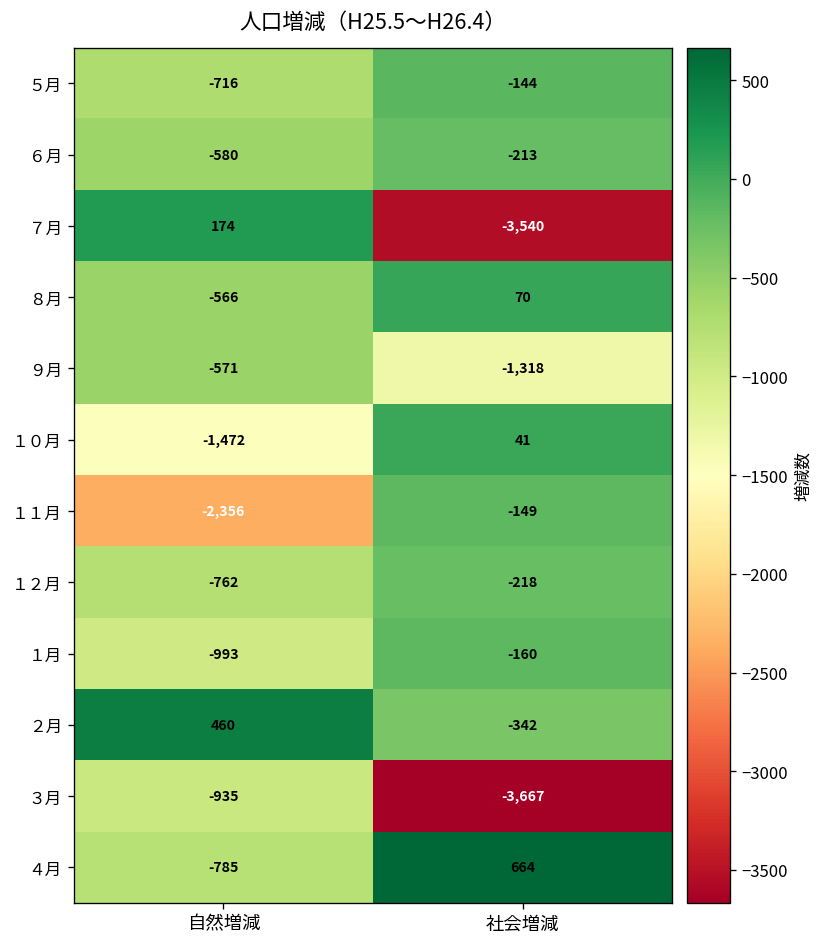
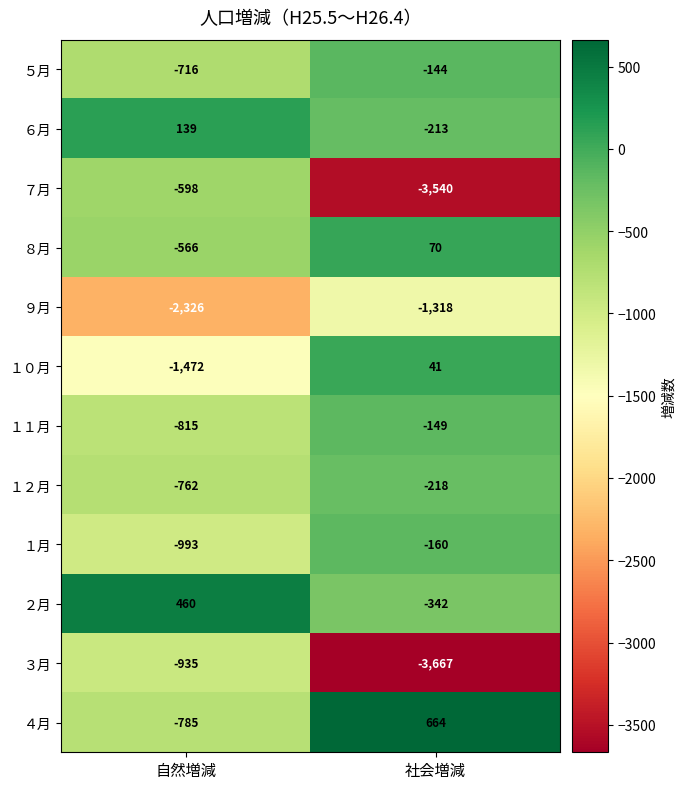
  {
    "５月": {
      "自然増減": "-716",
      "社会増減": "-144"
    },
    "６月": {
-     "自然増減": "-580",
+     "自然増減": "139",
      "社会増減": "-213"
    },
    "７月": {
-     "自然増減": "174",
+     "自然増減": "-598",
      "社会増減": "-3,540"
    },
    "８月": {
      "自然増減": "-566",
      "社会増減": "70"
    },
    "９月": {
-     "自然増減": "-571",
+     "自然増減": "-2,326",
      "社会増減": "-1,318"
    },
    "１０月": {
      "自然増減": "-1,472",
      "社会増減": "41"
    },
    "１１月": {
-     "自然増減": "-2,356",
+     "自然増減": "-815",
      "社会増減": "-149"
    },
    "１２月": {
      "自然増減": "-762",
      "社会増減": "-218"
    },
    "１月": {
      "自然増減": "-993",
      "社会増減": "-160"
    },
    "２月": {
      "自然増減": "460",
      "社会増減": "-342"
    },
    "３月": {
      "自然増減": "-935",
      "社会増減": "-3,667"
    },
    "４月": {
      "自然増減": "-785",
      "社会増減": "664"
    }
  }
